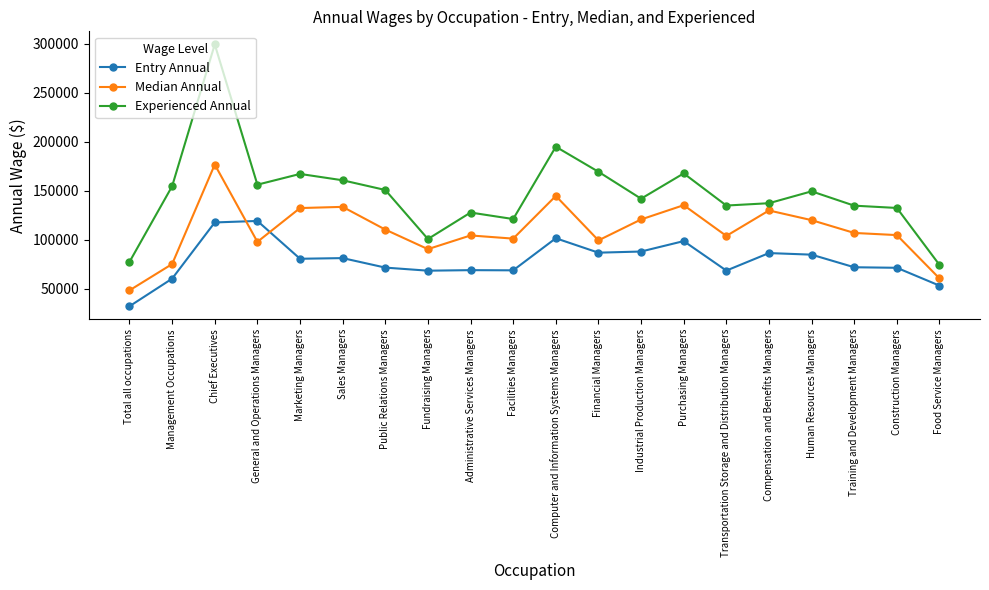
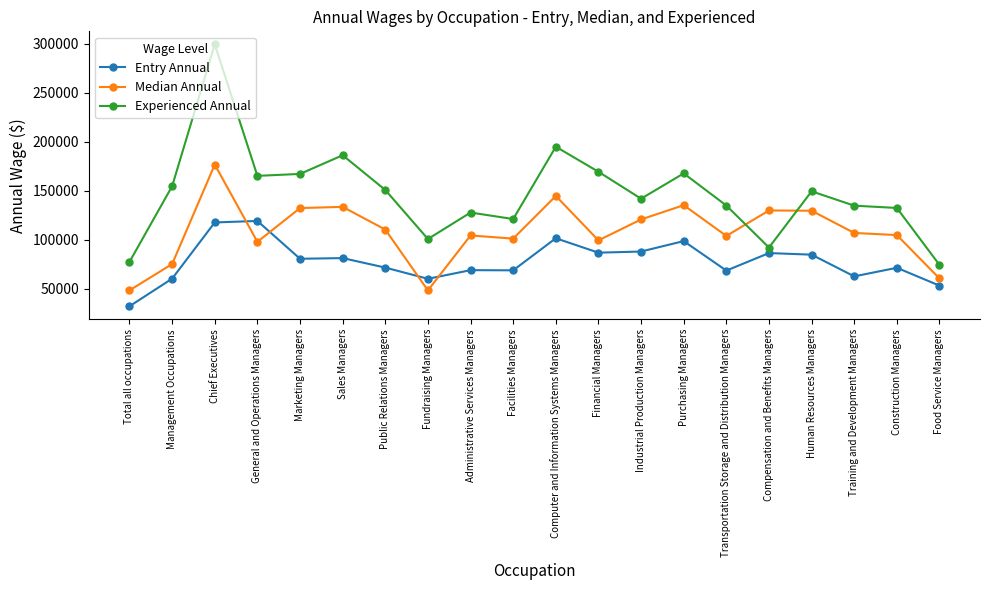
  {
    "Entry Annual": {
      "Total all occupations": 30000,
      "Management Occupations": 60000,
      "Chief Executives": 120000,
      "General and Operations Managers": 120000,
      "Marketing Managers": 80000,
      "Sales Managers": 80000,
      "Public Relations Managers": 70000,
-     "Fundraising Managers": 70000,
+     "Fundraising Managers": 60000,
      "Administrative Services Managers": 70000,
      "Facilities Managers": 70000,
      "Computer and Information Systems Managers": 100000,
      "Financial Managers": 90000,
      "Industrial Production Managers": 90000,
      "Purchasing Managers": 100000,
      "Transportation Storage and Distribution Managers": 70000,
      "Compensation and Benefits Managers": 90000,
      "Human Resources Managers": 80000,
-     "Training and Development Managers": 70000,
+     "Training and Development Managers": 60000,
      "Construction Managers": 70000,
      "Food Service Managers": 50000
    },
    "Median Annual": {
      "Total all occupations": 50000,
      "Management Occupations": 80000,
      "Chief Executives": 180000,
      "General and Operations Managers": 100000,
      "Marketing Managers": 130000,
      "Sales Managers": 130000,
      "Public Relations Managers": 110000,
-     "Fundraising Managers": 90000,
+     "Fundraising Managers": 50000,
      "Administrative Services Managers": 100000,
      "Facilities Managers": 100000,
      "Computer and Information Systems Managers": 140000,
      "Financial Managers": 100000,
      "Industrial Production Managers": 120000,
      "Purchasing Managers": 140000,
      "Transportation Storage and Distribution Managers": 100000,
      "Compensation and Benefits Managers": 130000,
-     "Human Resources Managers": 120000,
+     "Human Resources Managers": 130000,
      "Training and Development Managers": 110000,
      "Construction Managers": 100000,
      "Food Service Managers": 60000
    },
    "Experienced Annual": {
      "Total all occupations": 80000,
      "Management Occupations": 150000,
-     "General and Operations Managers": 160000,
+     "General and Operations Managers": 170000,
      "Marketing Managers": 170000,
-     "Sales Managers": 160000,
+     "Sales Managers": 190000,
      "Public Relations Managers": 150000,
      "Fundraising Managers": 100000,
      "Administrative Services Managers": 130000,
      "Facilities Managers": 120000,
      "Computer and Information Systems Managers": 190000,
      "Financial Managers": 170000,
      "Industrial Production Managers": 140000,
      "Purchasing Managers": 170000,
      "Transportation Storage and Distribution Managers": 130000,
-     "Compensation and Benefits Managers": 140000,
+     "Compensation and Benefits Managers": 90000,
      "Human Resources Managers": 150000,
      "Training and Development Managers": 130000,
      "Construction Managers": 130000,
      "Food Service Managers": 70000
    }
  }
